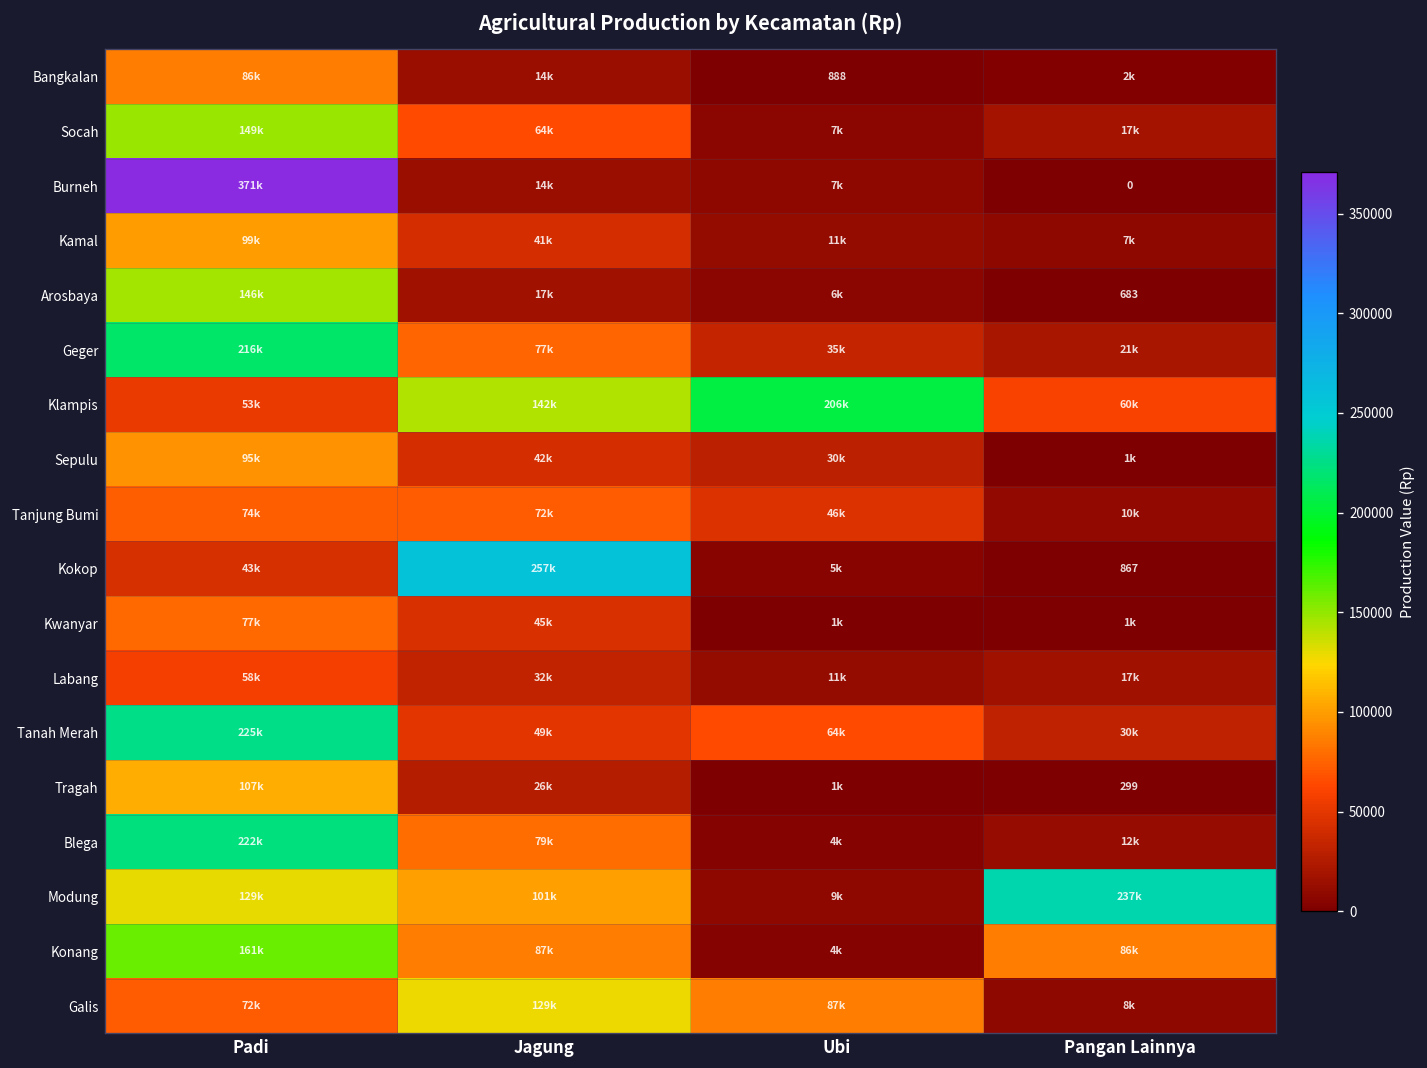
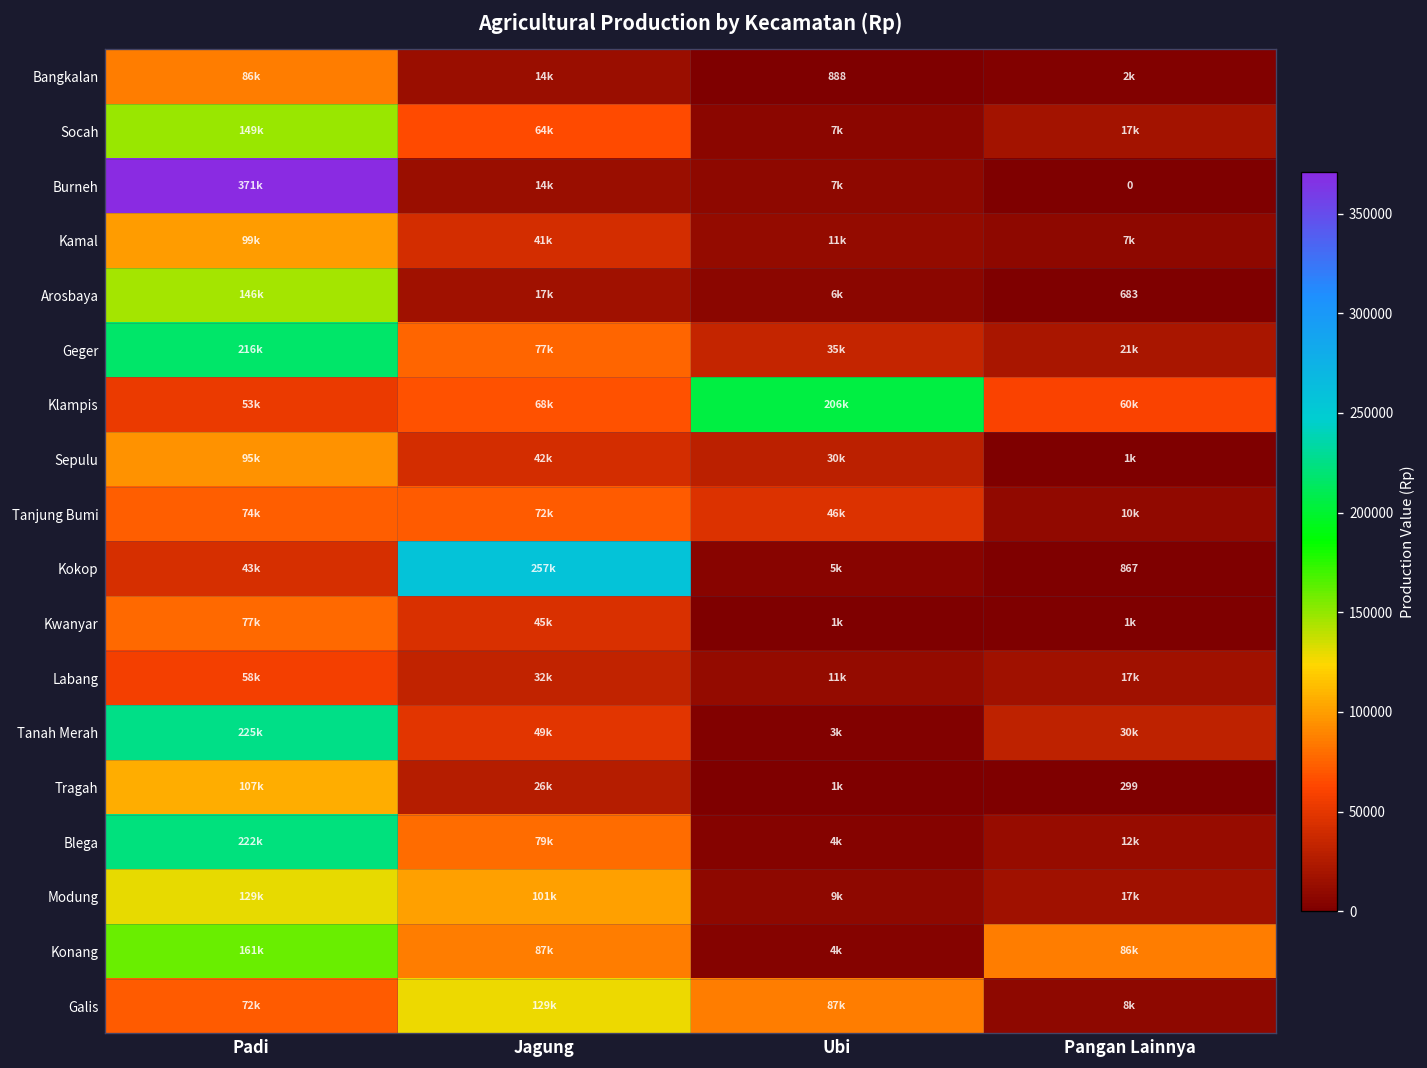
  {
    "Bangkalan": {
      "Padi": "86k",
      "Jagung": "14k",
      "Ubi": "888",
      "Pangan Lainnya": "2k"
    },
    "Socah": {
      "Padi": "149k",
      "Jagung": "64k",
      "Ubi": "7k",
      "Pangan Lainnya": "17k"
    },
    "Burneh": {
      "Padi": "371k",
      "Jagung": "14k",
      "Ubi": "7k",
      "Pangan Lainnya": "0"
    },
    "Kamal": {
      "Padi": "99k",
      "Jagung": "41k",
      "Ubi": "11k",
      "Pangan Lainnya": "7k"
    },
    "Arosbaya": {
      "Padi": "146k",
      "Jagung": "17k",
      "Ubi": "6k",
      "Pangan Lainnya": "683"
    },
    "Geger": {
      "Padi": "216k",
      "Jagung": "77k",
      "Ubi": "35k",
      "Pangan Lainnya": "21k"
    },
    "Klampis": {
      "Padi": "53k",
-     "Jagung": "142k",
+     "Jagung": "68k",
      "Ubi": "206k",
      "Pangan Lainnya": "60k"
    },
    "Sepulu": {
      "Padi": "95k",
      "Jagung": "42k",
      "Ubi": "30k",
      "Pangan Lainnya": "1k"
    },
    "Tanjung Bumi": {
      "Padi": "74k",
      "Jagung": "72k",
      "Ubi": "46k",
      "Pangan Lainnya": "10k"
    },
    "Kokop": {
      "Padi": "43k",
      "Jagung": "257k",
      "Ubi": "5k",
      "Pangan Lainnya": "867"
    },
    "Kwanyar": {
      "Padi": "77k",
      "Jagung": "45k",
      "Ubi": "1k",
      "Pangan Lainnya": "1k"
    },
    "Labang": {
      "Padi": "58k",
      "Jagung": "32k",
      "Ubi": "11k",
      "Pangan Lainnya": "17k"
    },
    "Tanah Merah": {
      "Padi": "225k",
      "Jagung": "49k",
-     "Ubi": "64k",
+     "Ubi": "3k",
      "Pangan Lainnya": "30k"
    },
    "Tragah": {
      "Padi": "107k",
      "Jagung": "26k",
      "Ubi": "1k",
      "Pangan Lainnya": "299"
    },
    "Blega": {
      "Padi": "222k",
      "Jagung": "79k",
      "Ubi": "4k",
      "Pangan Lainnya": "12k"
    },
    "Modung": {
      "Padi": "129k",
      "Jagung": "101k",
      "Ubi": "9k",
-     "Pangan Lainnya": "237k"
+     "Pangan Lainnya": "17k"
    },
    "Konang": {
      "Padi": "161k",
      "Jagung": "87k",
      "Ubi": "4k",
      "Pangan Lainnya": "86k"
    },
    "Galis": {
      "Padi": "72k",
      "Jagung": "129k",
      "Ubi": "87k",
      "Pangan Lainnya": "8k"
    }
  }
